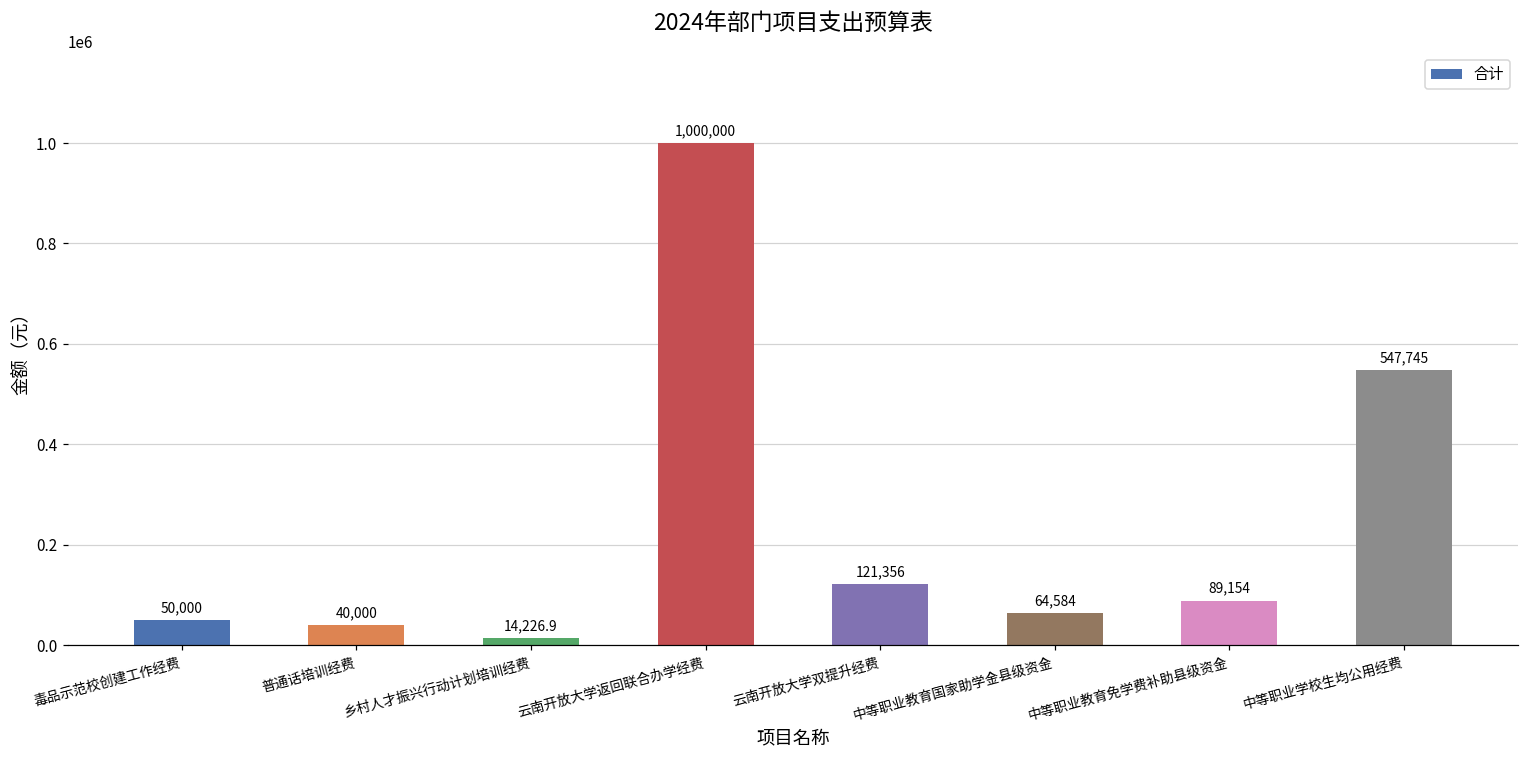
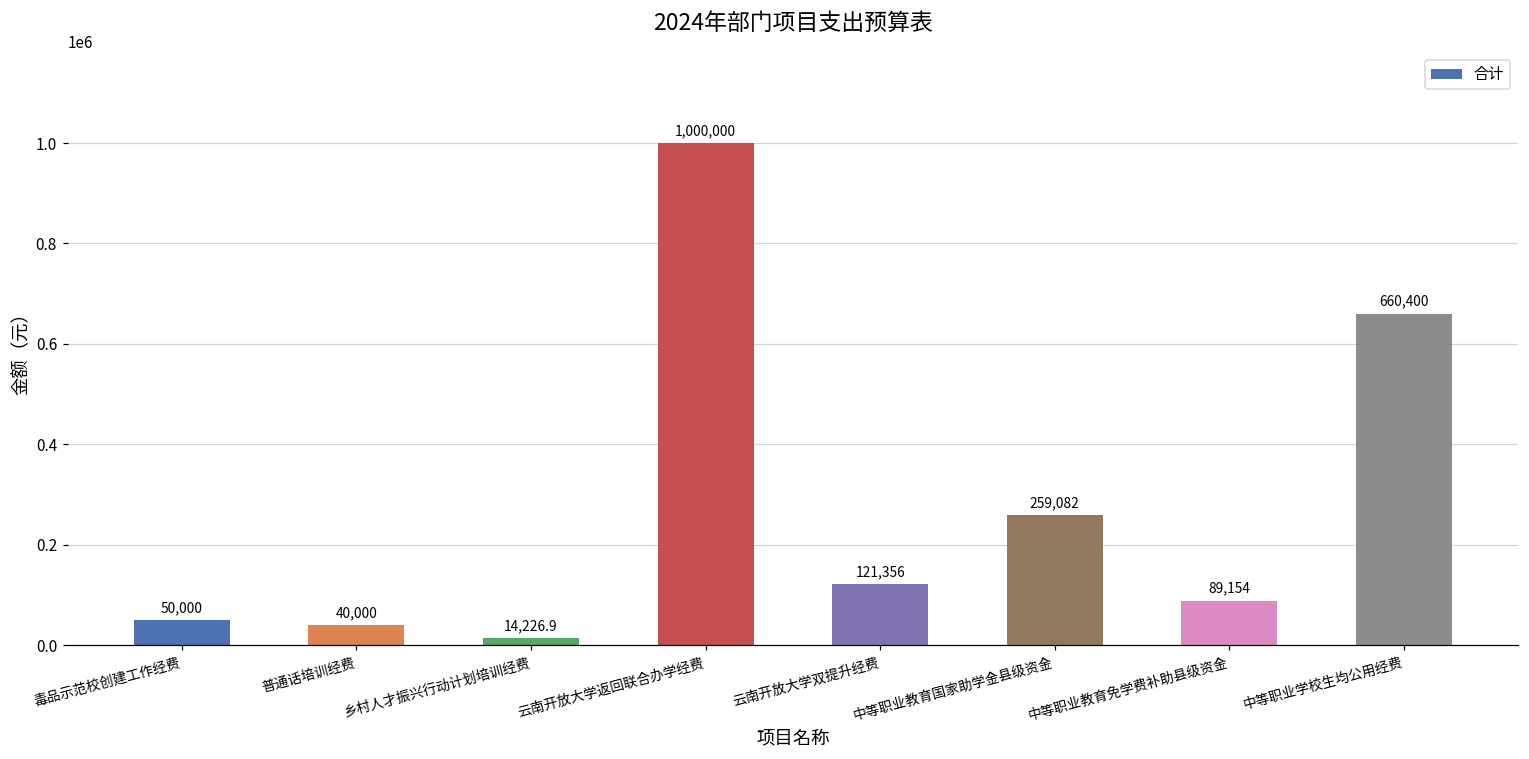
  {
    "毒品示范校创建工作经费": "50,000",
    "普通话培训经费": "40,000",
    "乡村人才振兴行动计划培训经费": "14,226.9",
    "云南开放大学返回联合办学经费": "1,000,000",
    "云南开放大学双提升经费": "121,356",
-   "中等职业教育国家助学金县级资金": "64,584",
+   "中等职业教育国家助学金县级资金": "259,082",
    "中等职业教育免学费补助县级资金": "89,154",
-   "中等职业学校生均公用经费": "547,745"
+   "中等职业学校生均公用经费": "660,400"
  }
